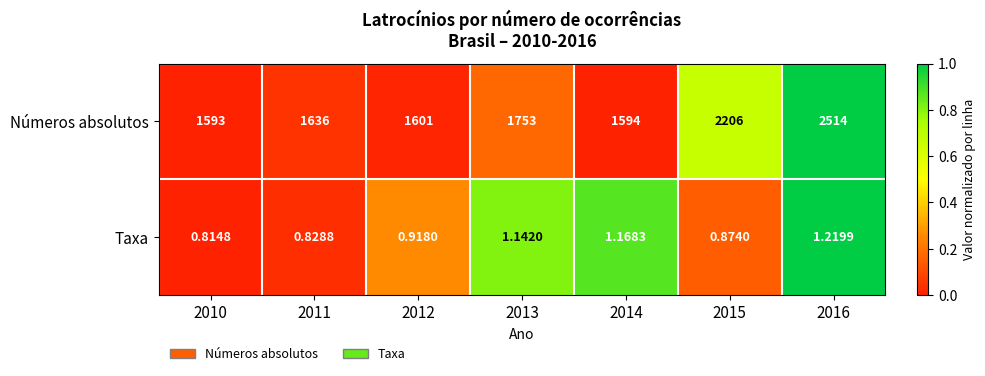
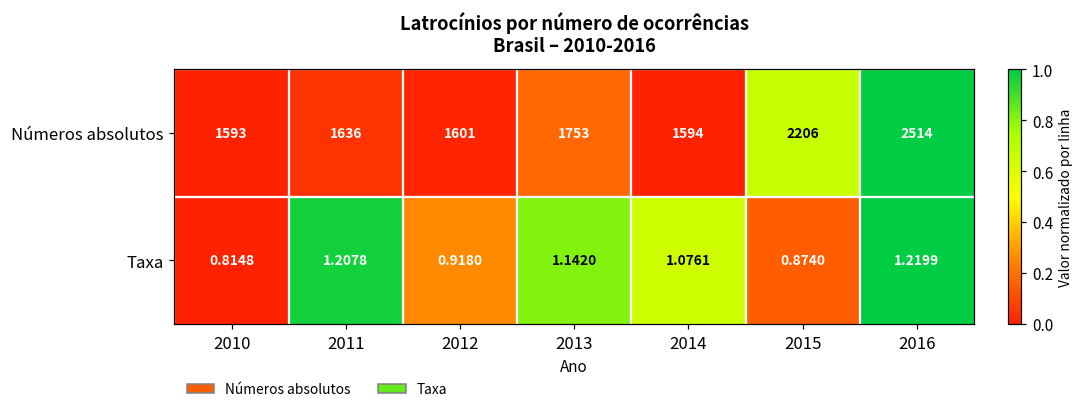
  {
    "Números absolutos": {
      "2010": 1593,
      "2011": 1636,
      "2012": 1601,
      "2013": 1753,
      "2014": 1594,
      "2015": 2206,
      "2016": 2514
    },
    "Taxa": {
      "2010": 0.8148,
-     "2011": 0.8288,
+     "2011": 1.2078,
      "2012": 0.9180,
      "2013": 1.1420,
-     "2014": 1.1683,
+     "2014": 1.0761,
      "2015": 0.8740,
      "2016": 1.2199
    }
  }
